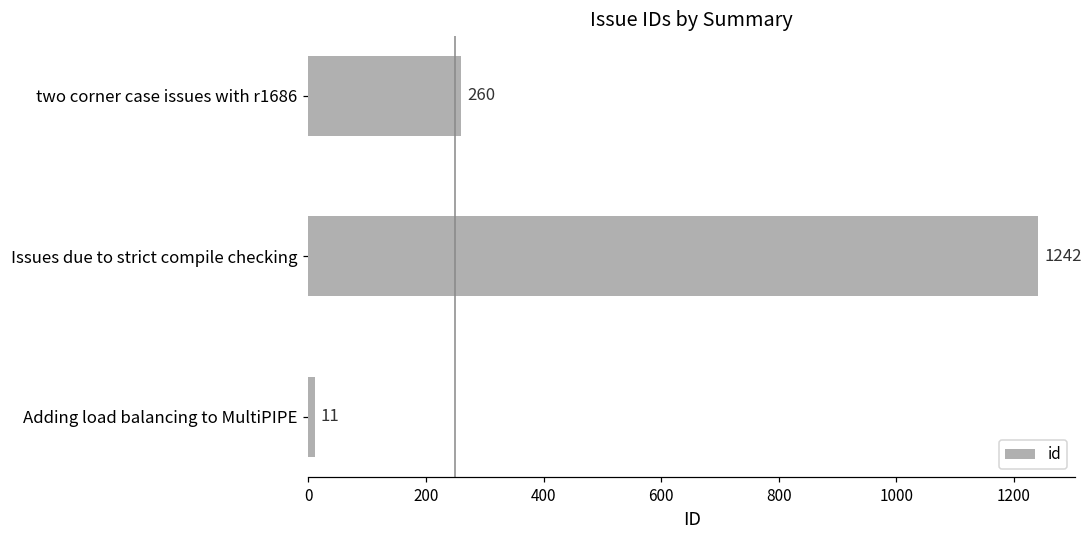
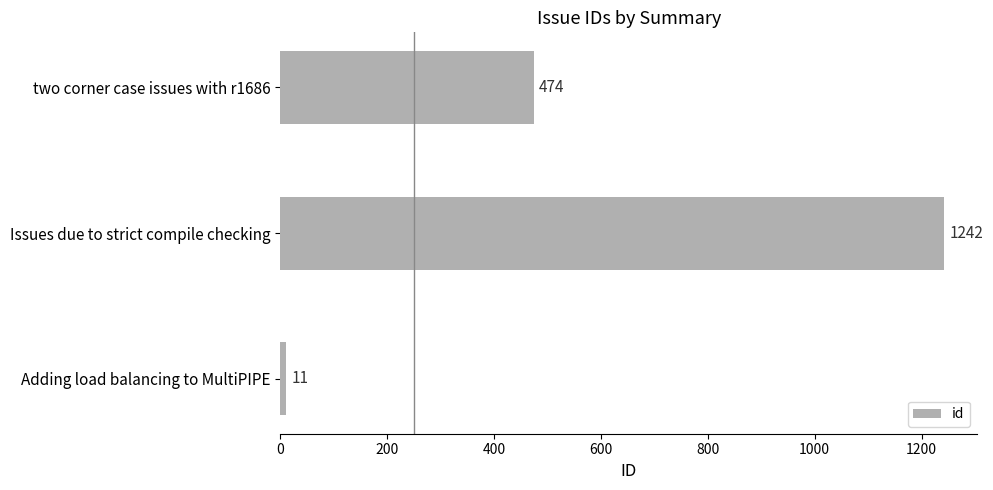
  {
-   "two corner case issues with r1686": 260,
+   "two corner case issues with r1686": 474,
    "Issues due to strict compile checking": 1242,
    "Adding load balancing to MultiPIPE": 11
  }
